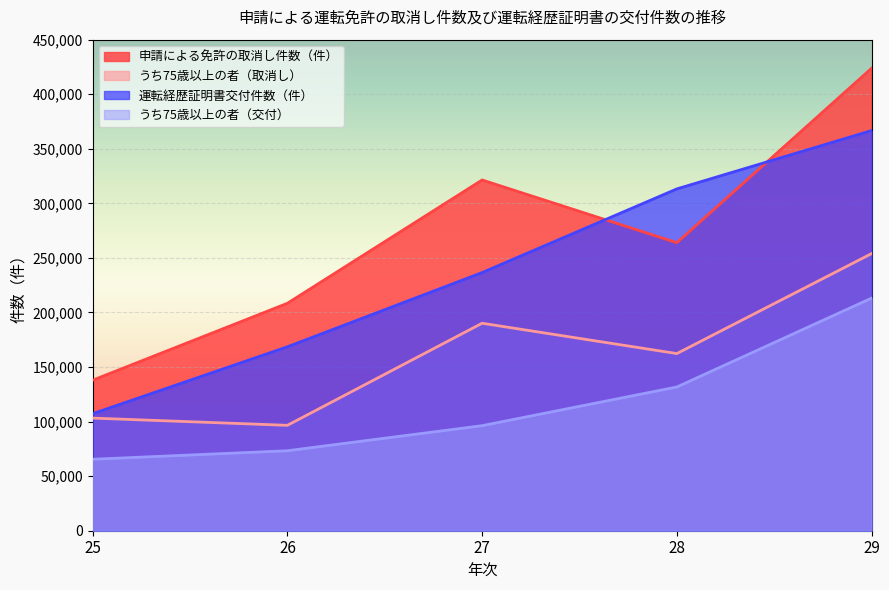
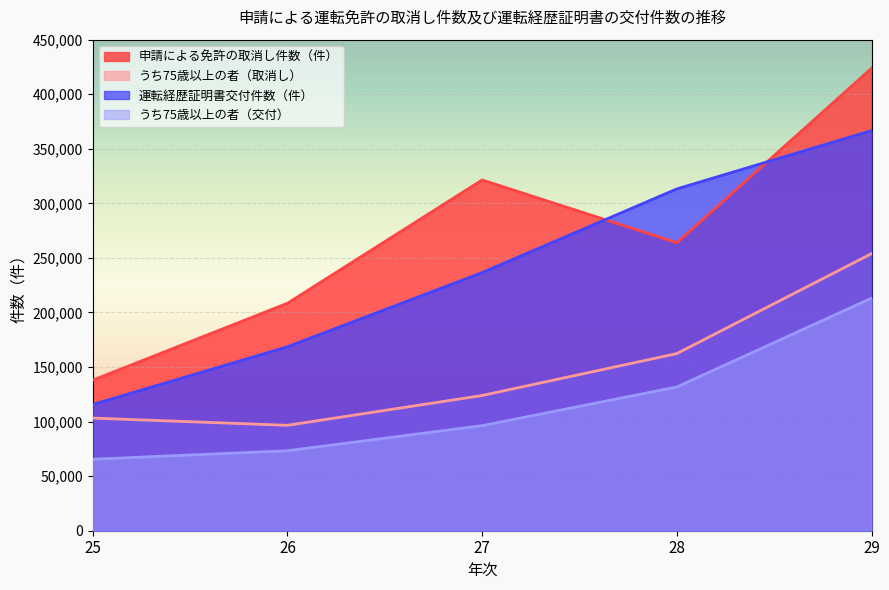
  {
    "申請による免許の取消し件数（件）": {
      "25": "138,000",
      "26": "208,000",
      "27": "321,000",
      "28": "264,000",
      "29": "424,000"
    },
    "うち75歳以上の者（取消し）": {
      "25": "103,000",
      "26": "97,000",
-     "27": "190,000",
+     "27": "124,000",
      "28": "162,000",
      "29": "254,000"
    },
    "運転経歴証明書交付件数（件）": {
-     "25": "107,000",
+     "25": "116,000",
      "26": "169,000",
      "27": "237,000",
      "28": "313,000",
      "29": "367,000"
    },
    "うち75歳以上の者（交付）": {
      "25": "65,000",
      "26": "73,000",
      "27": "96,000",
      "28": "132,000",
      "29": "213,000"
    }
  }
